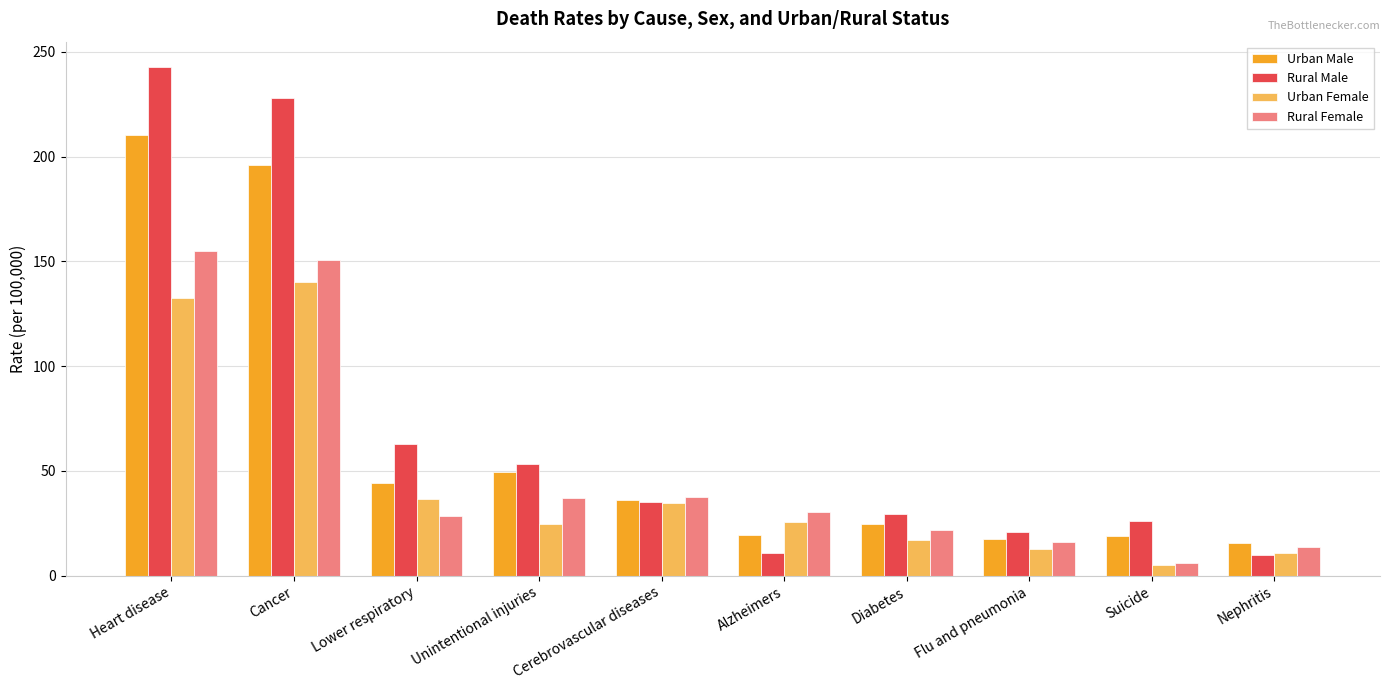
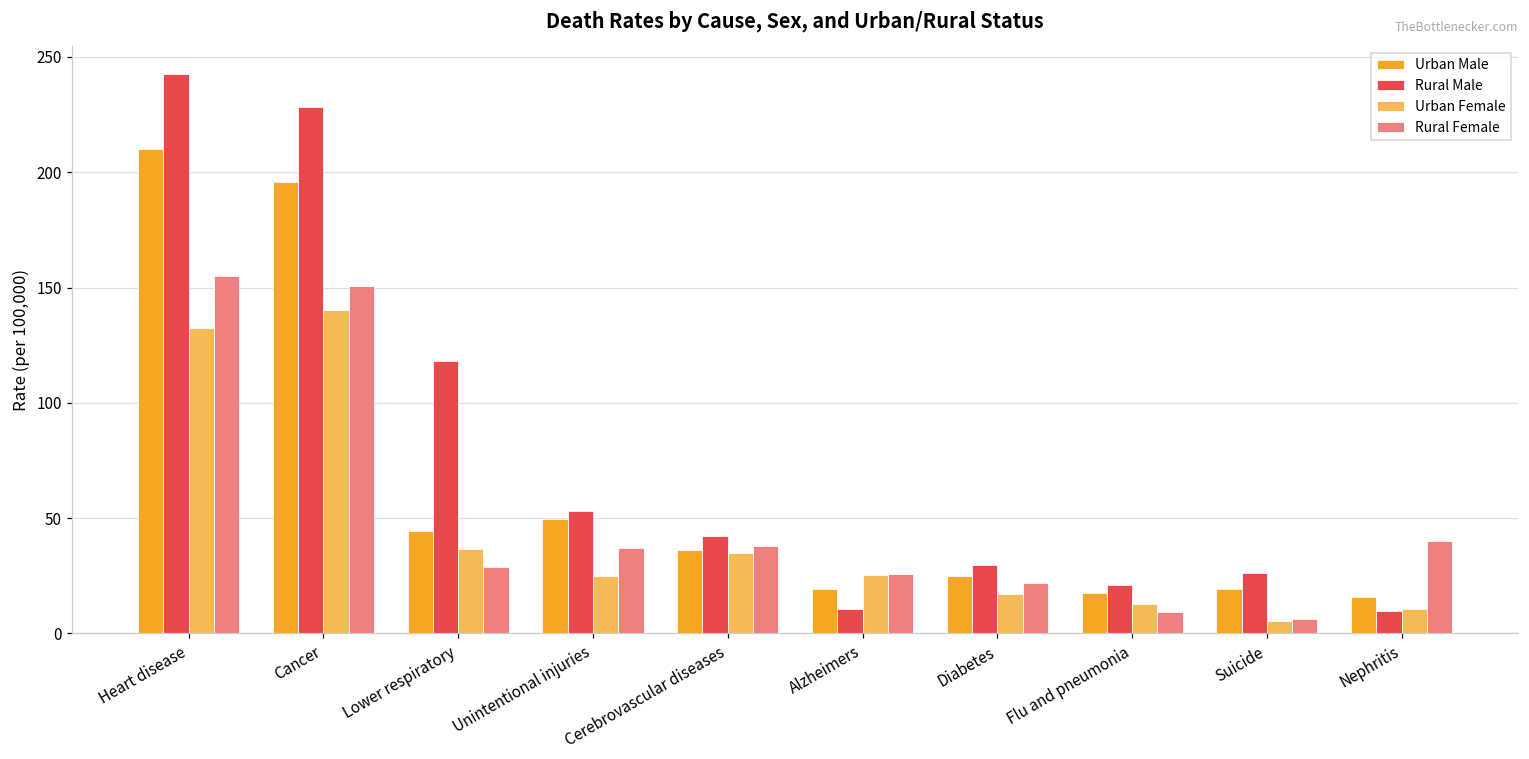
  {
    "Rural Male": {
      "Heart disease": 243,
      "Cancer": 228,
-     "Lower respiratory": 63,
+     "Lower respiratory": 118,
      "Unintentional injuries": 53,
-     "Cerebrovascular diseases": 35,
+     "Cerebrovascular diseases": 42,
      "Alzheimers": 11,
      "Diabetes": 30,
      "Flu and pneumonia": 21,
      "Suicide": 26,
      "Nephritis": 10
    },
    "Rural Female": {
      "Heart disease": 155,
      "Cancer": 151,
      "Lower respiratory": 29,
      "Unintentional injuries": 37,
      "Cerebrovascular diseases": 38,
-     "Alzheimers": 31,
+     "Alzheimers": 26,
      "Diabetes": 22,
-     "Flu and pneumonia": 16,
+     "Flu and pneumonia": 9,
      "Suicide": 6,
-     "Nephritis": 14
+     "Nephritis": 40
    }
  }
